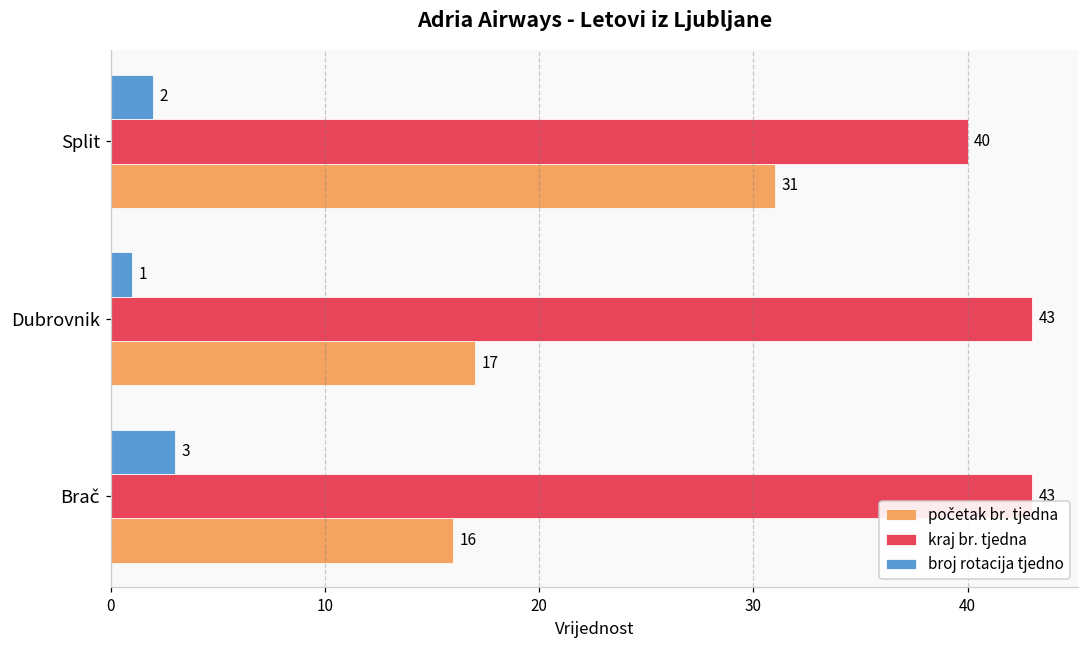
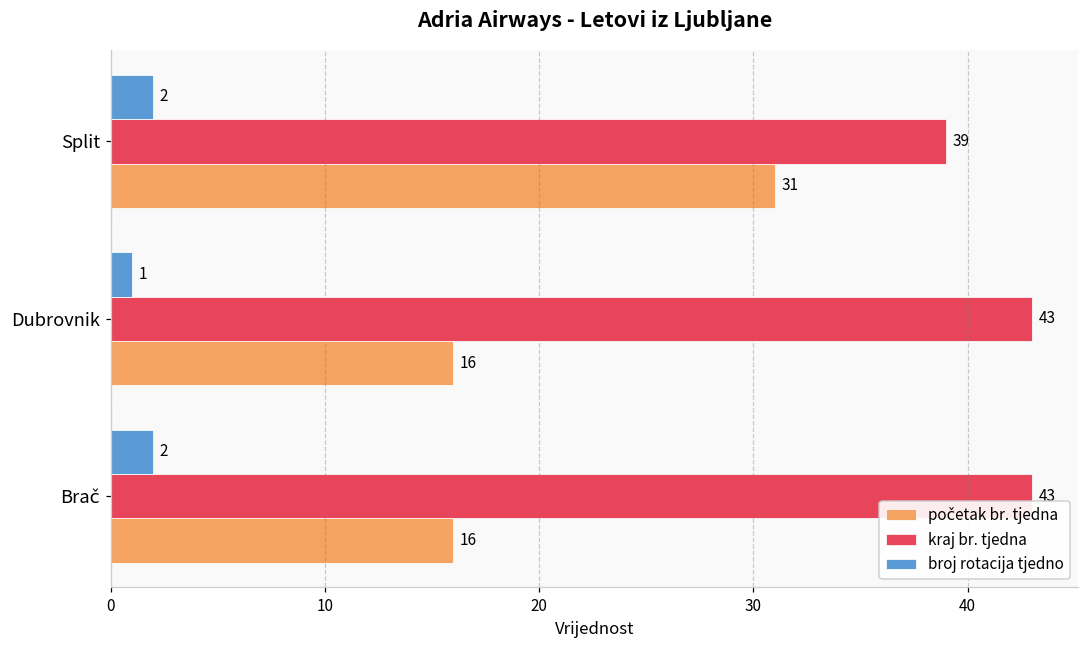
  {
    "početak br. tjedna": {
      "Split": 31,
-     "Dubrovnik": 17,
+     "Dubrovnik": 16,
      "Brač": 16
    },
    "kraj br. tjedna": {
-     "Split": 40,
+     "Split": 39,
      "Dubrovnik": 43,
      "Brač": 43
    },
    "broj rotacija tjedno": {
      "Split": 2,
      "Dubrovnik": 1,
-     "Brač": 3
+     "Brač": 2
    }
  }
